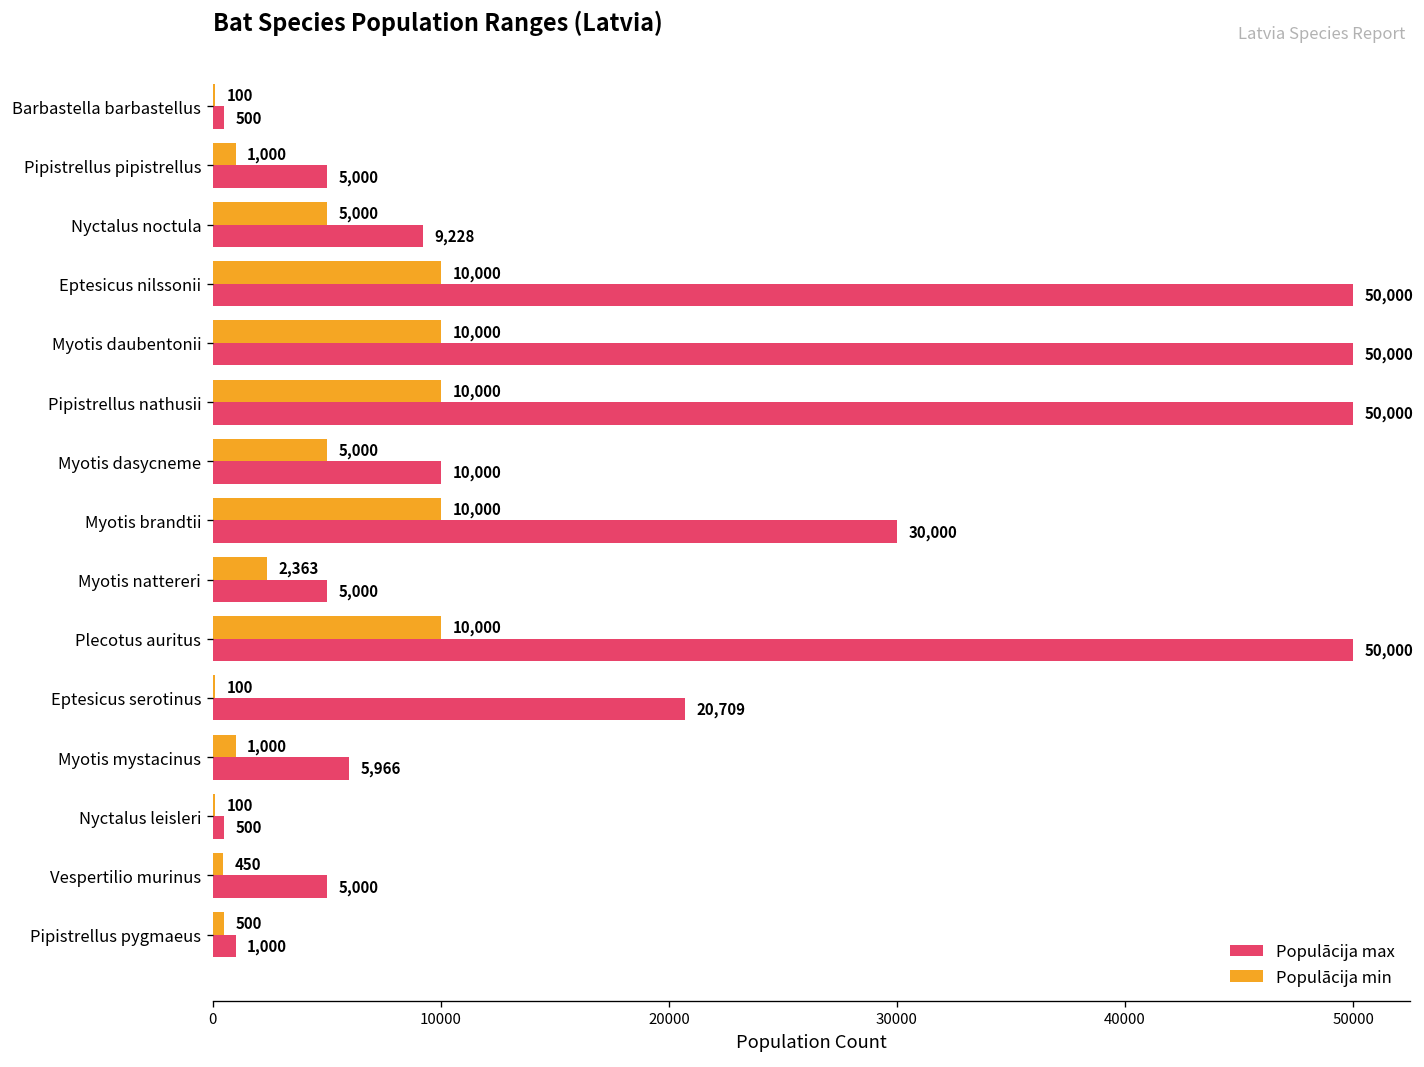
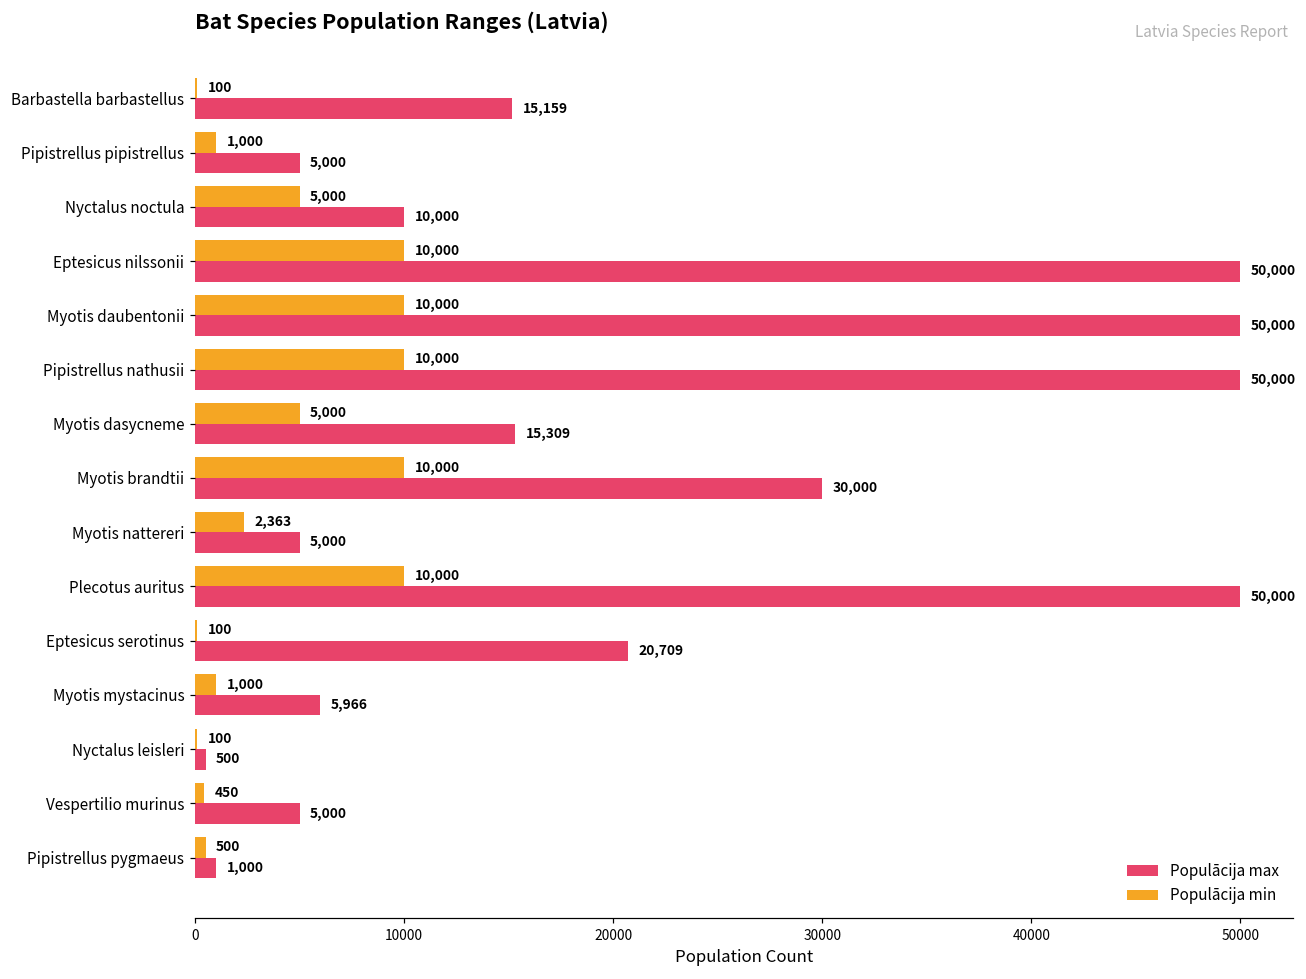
  {
    "Populācija max": {
-     "Barbastella barbastellus": "500",
+     "Barbastella barbastellus": "15,159",
      "Pipistrellus pipistrellus": "5,000",
-     "Nyctalus noctula": "9,228",
+     "Nyctalus noctula": "10,000",
      "Eptesicus nilssonii": "50,000",
      "Myotis daubentonii": "50,000",
      "Pipistrellus nathusii": "50,000",
-     "Myotis dasycneme": "10,000",
+     "Myotis dasycneme": "15,309",
      "Myotis brandtii": "30,000",
      "Myotis nattereri": "5,000",
      "Plecotus auritus": "50,000",
      "Eptesicus serotinus": "20,709",
      "Myotis mystacinus": "5,966",
      "Nyctalus leisleri": "500",
      "Vespertilio murinus": "5,000",
      "Pipistrellus pygmaeus": "1,000"
    },
    "Populācija min": {
      "Barbastella barbastellus": "100",
      "Pipistrellus pipistrellus": "1,000",
      "Nyctalus noctula": "5,000",
      "Eptesicus nilssonii": "10,000",
      "Myotis daubentonii": "10,000",
      "Pipistrellus nathusii": "10,000",
      "Myotis dasycneme": "5,000",
      "Myotis brandtii": "10,000",
      "Myotis nattereri": "2,363",
      "Plecotus auritus": "10,000",
      "Eptesicus serotinus": "100",
      "Myotis mystacinus": "1,000",
      "Nyctalus leisleri": "100",
      "Vespertilio murinus": "450",
      "Pipistrellus pygmaeus": "500"
    }
  }
